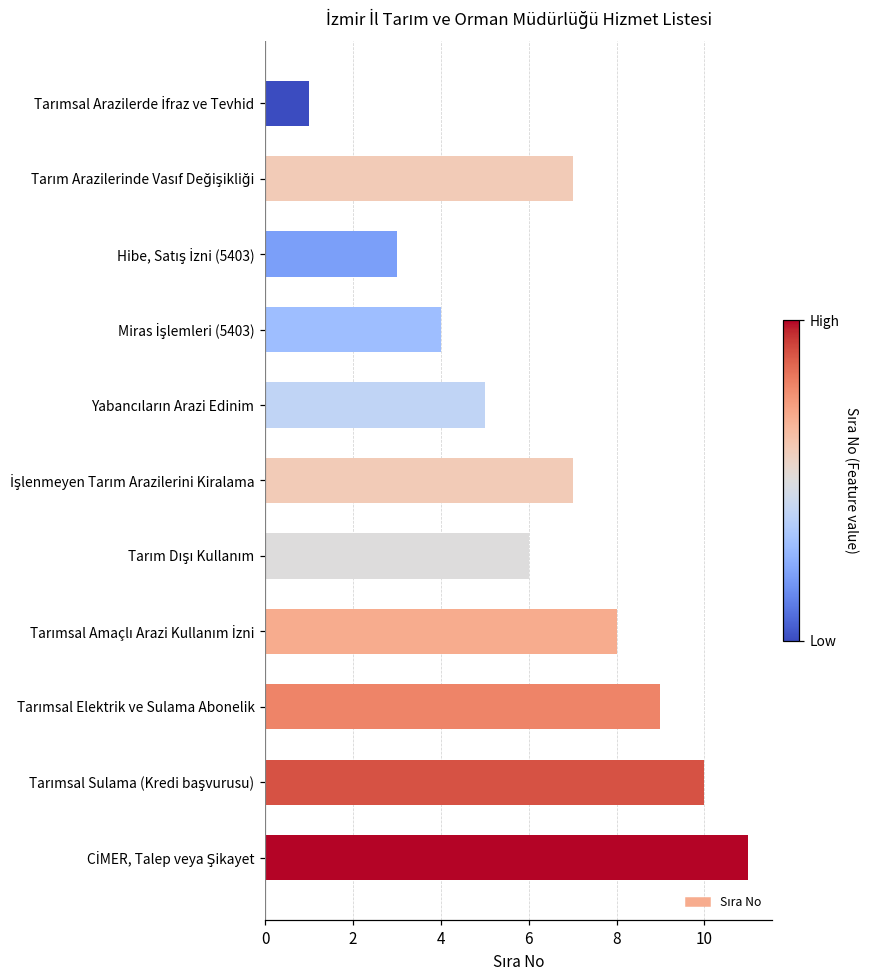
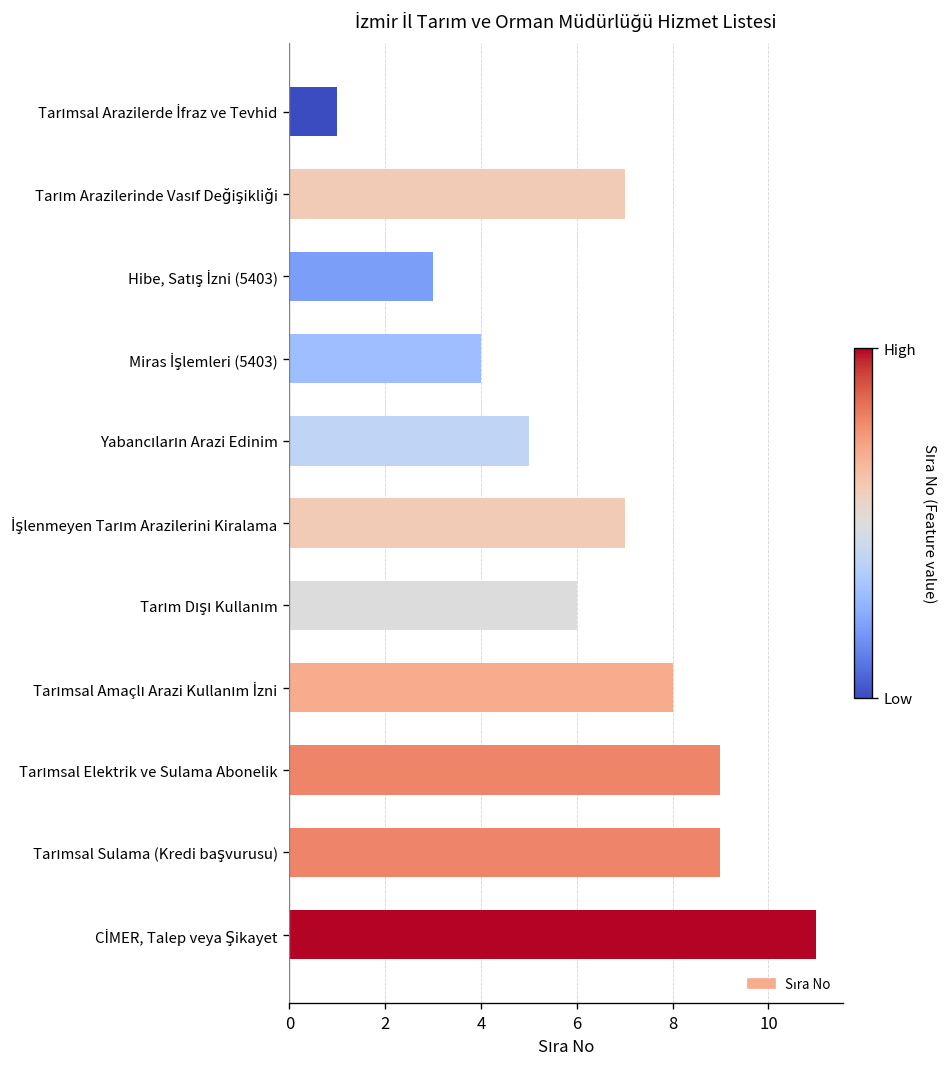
  {
    "Tarımsal Arazilerde İfraz ve Tevhid": 1,
    "Tarım Arazilerinde Vasıf Değişikliği": 7,
    "Hibe, Satış İzni (5403)": 3,
    "Miras İşlemleri (5403)": 4,
    "Yabancıların Arazi Edinim": 5,
    "İşlenmeyen Tarım Arazilerini Kiralama": 7,
    "Tarım Dışı Kullanım": 6,
    "Tarımsal Amaçlı Arazi Kullanım İzni": 8,
    "Tarımsal Elektrik ve Sulama Abonelik": 9,
-   "Tarımsal Sulama (Kredi başvurusu)": 10,
+   "Tarımsal Sulama (Kredi başvurusu)": 9,
    "CİMER, Talep veya Şikayet": 11
  }
